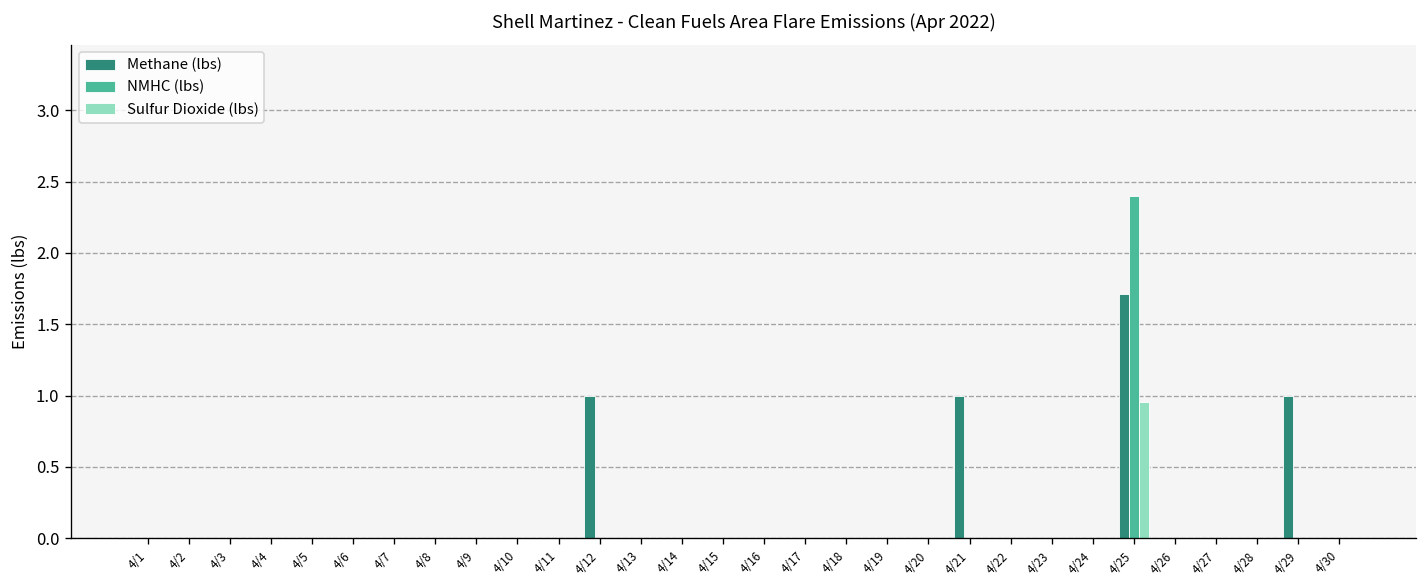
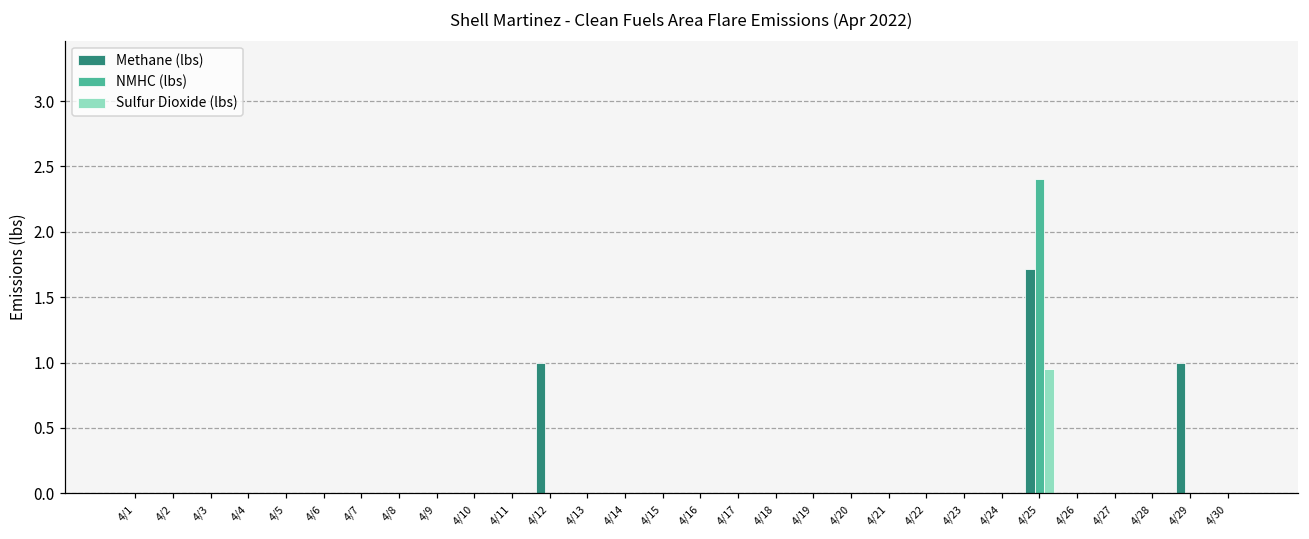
  {
    "Methane (lbs)": {
      "4/1": 0,
      "4/2": 0,
      "4/3": 0,
      "4/4": 0,
      "4/5": 0,
      "4/6": 0,
      "4/7": 0,
      "4/8": 0,
      "4/9": 0,
      "4/10": 0,
      "4/11": 0,
      "4/12": 1,
      "4/13": 0,
      "4/14": 0,
      "4/15": 0,
      "4/16": 0,
      "4/17": 0,
      "4/18": 0,
      "4/19": 0,
      "4/20": 0,
-     "4/21": 1,
+     "4/21": 0,
      "4/22": 0,
      "4/23": 0,
      "4/24": 0,
      "4/25": 1.71,
      "4/26": 0,
      "4/27": 0,
      "4/28": 0,
      "4/29": 1,
      "4/30": 0
    },
    "NMHC (lbs)": {
      "4/1": 0,
      "4/2": 0,
      "4/3": 0,
      "4/4": 0,
      "4/5": 0,
      "4/6": 0,
      "4/7": 0,
      "4/8": 0,
      "4/9": 0,
      "4/10": 0,
      "4/11": 0,
      "4/12": 0,
      "4/13": 0,
      "4/14": 0,
      "4/15": 0,
      "4/16": 0,
      "4/17": 0,
      "4/18": 0,
      "4/19": 0,
      "4/20": 0,
      "4/21": 0,
      "4/22": 0,
      "4/23": 0,
      "4/24": 0,
      "4/25": 2.40,
      "4/26": 0,
      "4/27": 0,
      "4/28": 0,
      "4/29": 0,
      "4/30": 0
    },
    "Sulfur Dioxide (lbs)": {
      "4/1": 0,
      "4/2": 0,
      "4/3": 0,
      "4/4": 0,
      "4/5": 0,
      "4/6": 0,
      "4/7": 0,
      "4/8": 0,
      "4/9": 0,
      "4/10": 0,
      "4/11": 0,
      "4/12": 0,
      "4/13": 0,
      "4/14": 0,
      "4/15": 0,
      "4/16": 0,
      "4/17": 0,
      "4/18": 0,
      "4/19": 0,
      "4/20": 0,
      "4/21": 0,
      "4/22": 0,
      "4/23": 0,
      "4/24": 0,
      "4/25": 0.95,
      "4/26": 0,
      "4/27": 0,
      "4/28": 0,
      "4/29": 0,
      "4/30": 0
    }
  }
